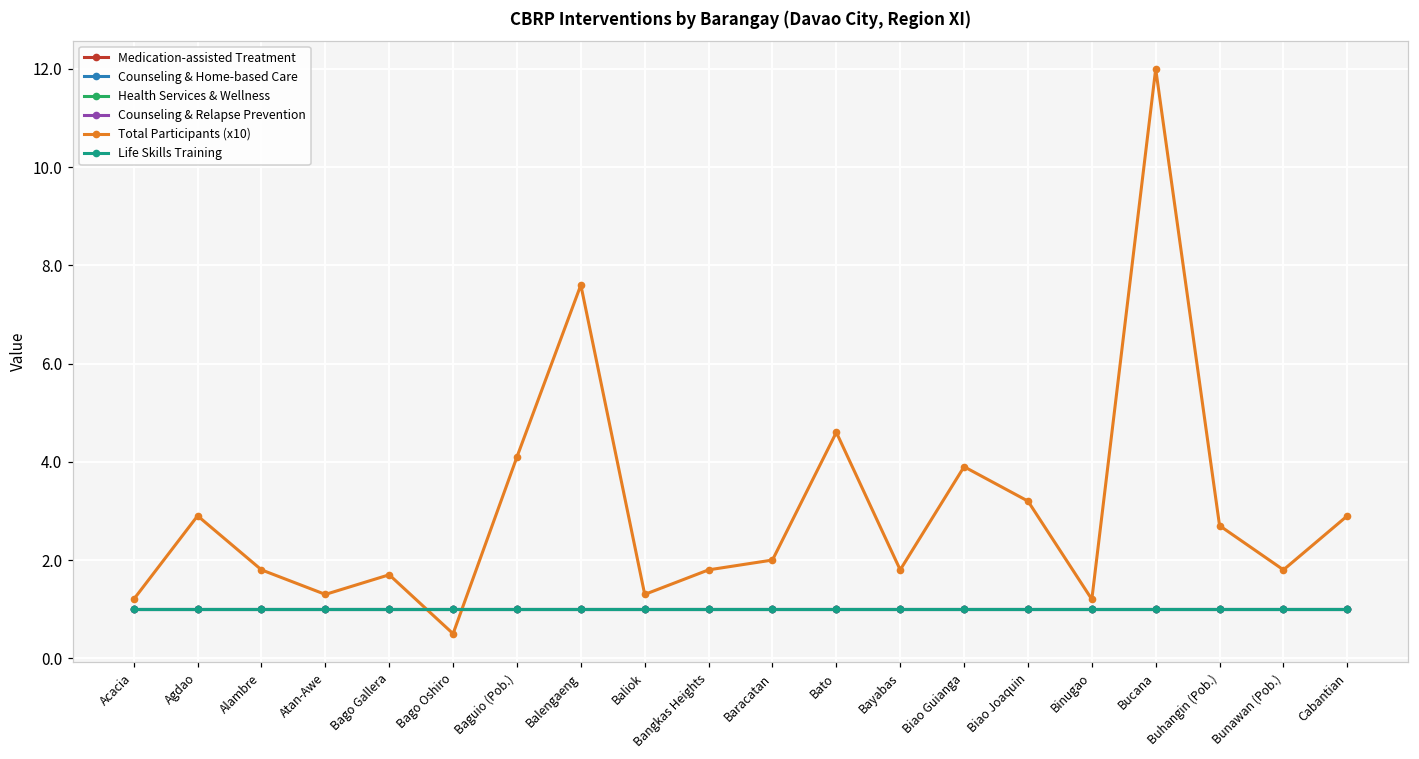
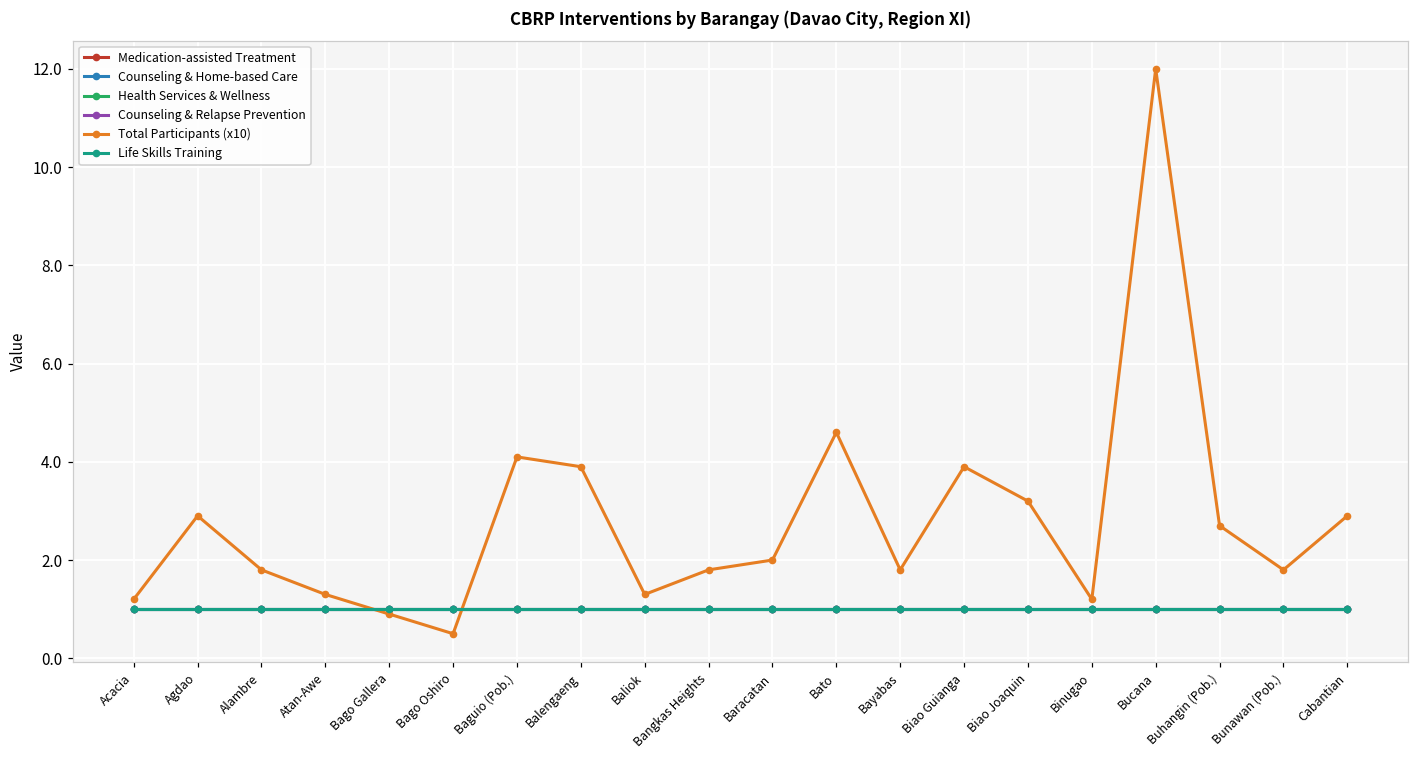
  {
    "Life Skills Training": {
      "Acacia": 1.0,
      "Agdao": 1.0,
      "Alambre": 1.0,
      "Atan-Awe": 1.0,
      "Bago Gallera": 1.0,
      "Bago Oshiro": 1.0,
      "Baguio (Pob.)": 1.0,
      "Balengaeng": 1.0,
      "Baliok": 1.0,
      "Bangkas Heights": 1.0,
      "Baracatan": 1.0,
      "Bato": 1.0,
      "Bayabas": 1.0,
      "Biao Guianga": 1.0,
      "Biao Joaquin": 1.0,
      "Binugao": 1.0,
      "Bucana": 1.0,
      "Buhangin (Pob.)": 1.0,
      "Bunawan (Pob.)": 1.0,
      "Cabantian": 1.0
    },
    "Total Participants (x10)": {
      "Acacia": 1.2,
      "Agdao": 2.9,
      "Alambre": 1.8,
      "Atan-Awe": 1.3,
-     "Bago Gallera": 1.7,
+     "Bago Gallera": 0.9,
      "Bago Oshiro": 0.5,
      "Baguio (Pob.)": 4.1,
-     "Balengaeng": 7.6,
+     "Balengaeng": 3.9,
      "Baliok": 1.3,
      "Bangkas Heights": 1.8,
      "Baracatan": 2.0,
      "Bato": 4.6,
      "Bayabas": 1.8,
      "Biao Guianga": 3.9,
      "Biao Joaquin": 3.2,
      "Binugao": 1.2,
      "Bucana": 12.0,
      "Buhangin (Pob.)": 2.7,
      "Bunawan (Pob.)": 1.8,
      "Cabantian": 2.9
    }
  }
